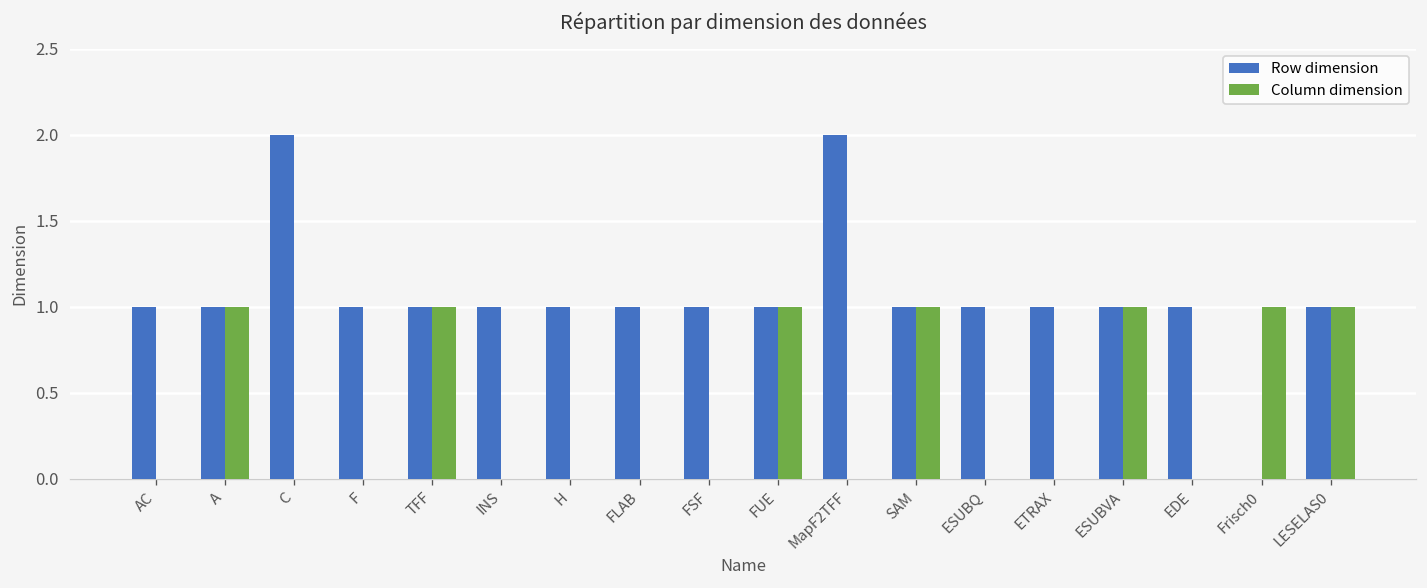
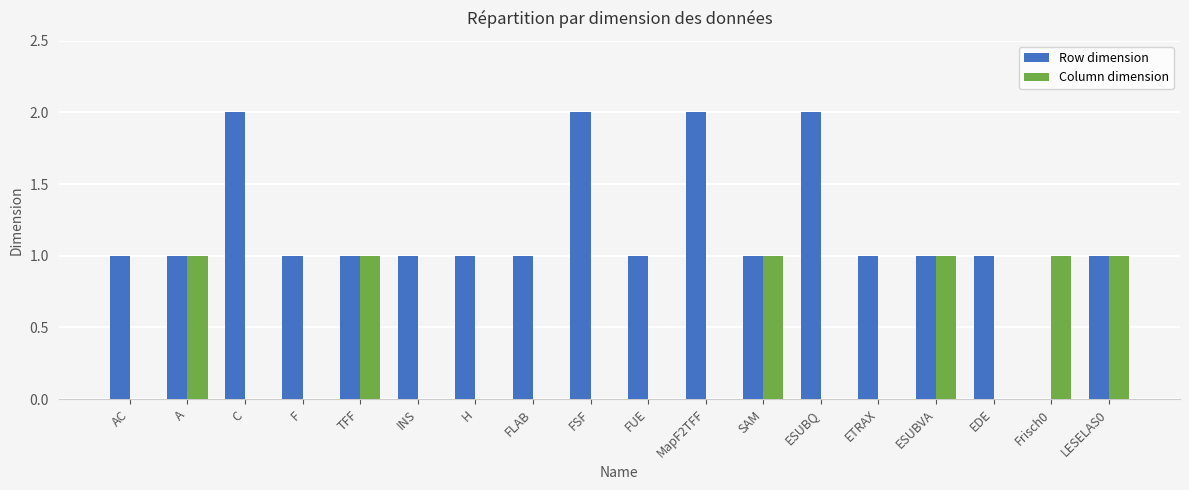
  {
    "Row dimension": {
      "AC": 1,
      "A": 1,
      "C": 2,
      "F": 1,
      "TFF": 1,
      "INS": 1,
      "H": 1,
      "FLAB": 1,
-     "FSF": 1,
+     "FSF": 2,
      "FUE": 1,
      "MapF2TFF": 2,
      "SAM": 1,
-     "ESUBQ": 1,
+     "ESUBQ": 2,
      "ETRAX": 1,
      "ESUBVA": 1,
      "EDE": 1,
      "Frisch0": 0,
      "LESELAS0": 1
    },
    "Column dimension": {
      "AC": 0,
      "A": 1,
      "C": 0,
      "F": 0,
      "TFF": 1,
      "INS": 0,
      "H": 0,
      "FLAB": 0,
      "FSF": 0,
-     "FUE": 1,
+     "FUE": 0,
      "MapF2TFF": 0,
      "SAM": 1,
      "ESUBQ": 0,
      "ETRAX": 0,
      "ESUBVA": 1,
      "EDE": 0,
      "Frisch0": 1,
      "LESELAS0": 1
    }
  }
